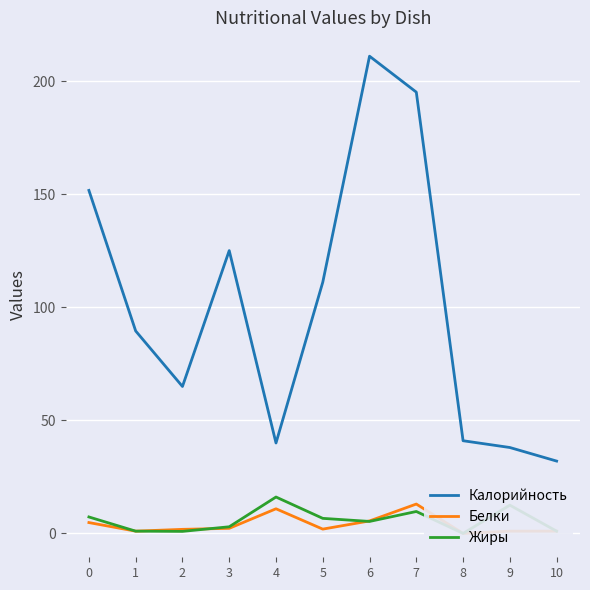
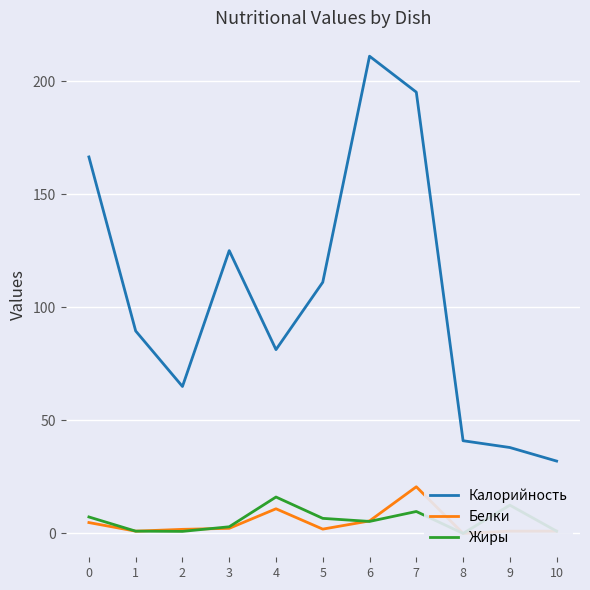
  {
    "Калорийность": {
-     "0": 152,
+     "0": 167,
      "1": 90,
      "2": 65,
      "3": 125,
-     "4": 40,
+     "4": 81,
      "5": 111,
      "6": 211,
      "7": 195,
      "8": 41,
      "9": 38,
      "10": 32
    },
    "Белки": {
      "0": 5,
      "4": 11,
      "5": 2,
-     "7": 13
+     "7": 21
    },
    "Жиры": {
      "0": 7,
      "4": 16,
      "5": 7,
      "7": 10
    }
  }
